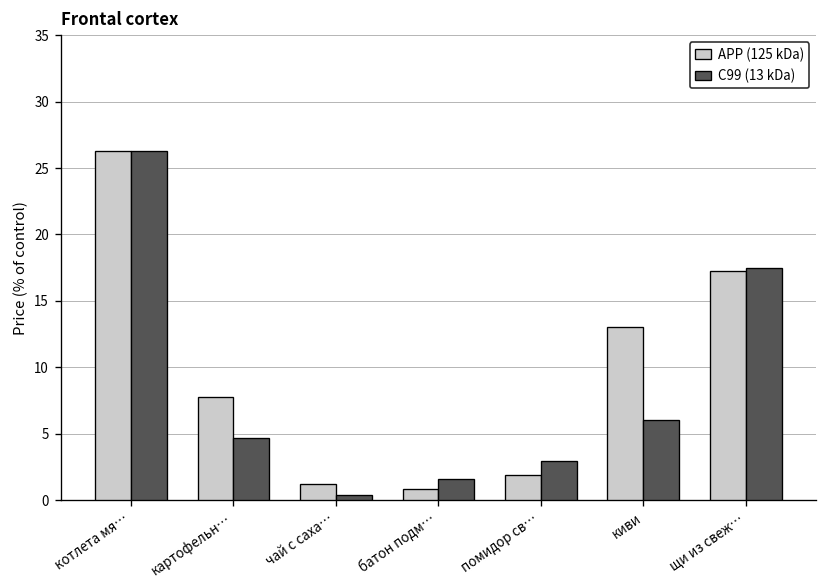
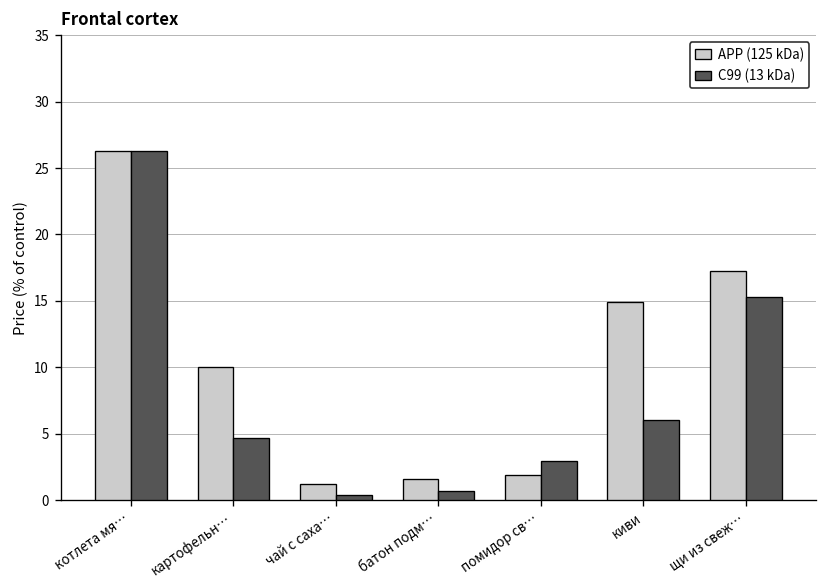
  {
    "APP (125 kDa)": {
      "котлета мя…": 26.3,
-     "картофельн…": 7.8,
+     "картофельн…": 10.0,
      "чай с саха…": 1.2,
-     "батон подм…": 0.8,
+     "батон подм…": 1.6,
      "помидор св…": 1.9,
-     "киви": 13.0,
+     "киви": 14.9,
      "щи из свеж…": 17.3
    },
    "C99 (13 kDa)": {
      "котлета мя…": 26.3,
      "картофельн…": 4.7,
      "чай с саха…": 0.4,
-     "батон подм…": 1.6,
+     "батон подм…": 0.7,
      "помидор св…": 3.0,
      "киви": 6.0,
-     "щи из свеж…": 17.4
+     "щи из свеж…": 15.3
    }
  }
